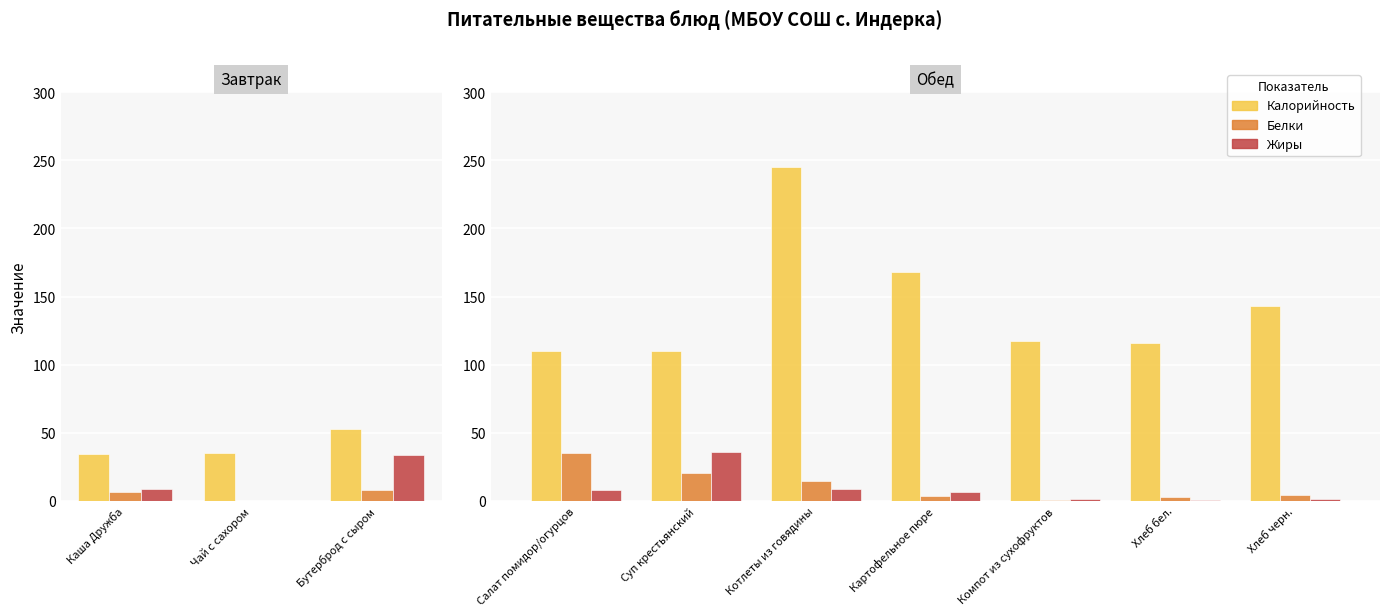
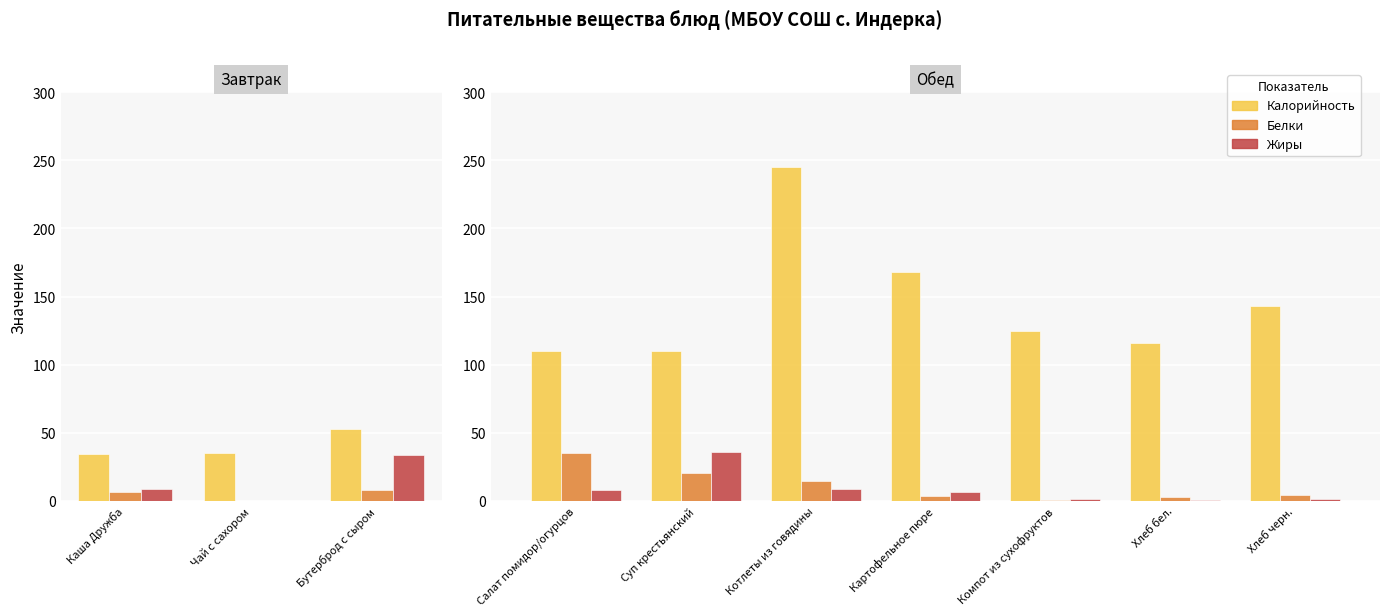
  {
    "Завтрак": {
      "Калорийность": {
        "Каша Дружба": 34,
        "Чай с сахором": 35,
        "Бутерброд с сыром": 53
      },
      "Белки": {
        "Каша Дружба": 6,
        "Бутерброд с сыром": 8
      },
      "Жиры": {
        "Каша Дружба": 9,
        "Бутерброд с сыром": 33
      }
    },
    "Обед": {
      "Калорийность": {
        "Салат помидор/огурцов": 110,
        "Суп крестьянский": 110,
        "Котлеты из говядины": 245,
        "Картофельное пюре": 168,
-       "Компот из сухофруктов": 118,
+       "Компот из сухофруктов": 125,
        "Хлеб бел.": 116,
        "Хлеб черн.": 143
      },
      "Белки": {
        "Салат помидор/огурцов": 35,
        "Суп крестьянский": 20,
        "Котлеты из говядины": 15,
        "Картофельное пюре": 4,
        "Хлеб бел.": 3,
        "Хлеб черн.": 4
      },
      "Жиры": {
        "Салат помидор/огурцов": 8,
        "Суп крестьянский": 36,
        "Котлеты из говядины": 9,
        "Картофельное пюре": 6
      }
    }
  }
